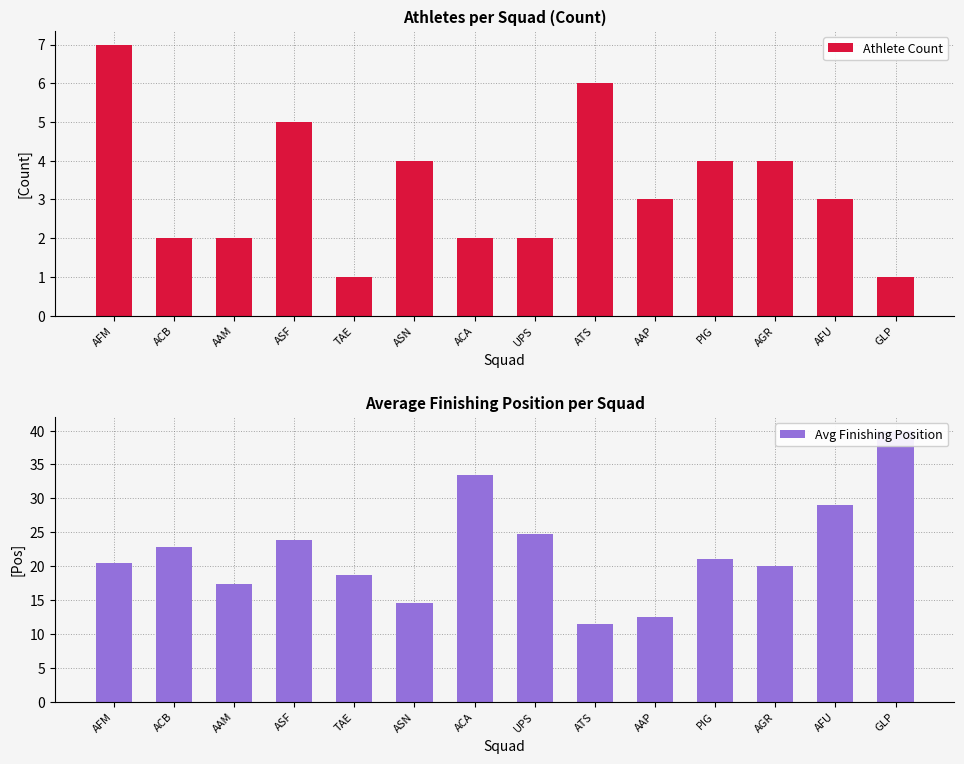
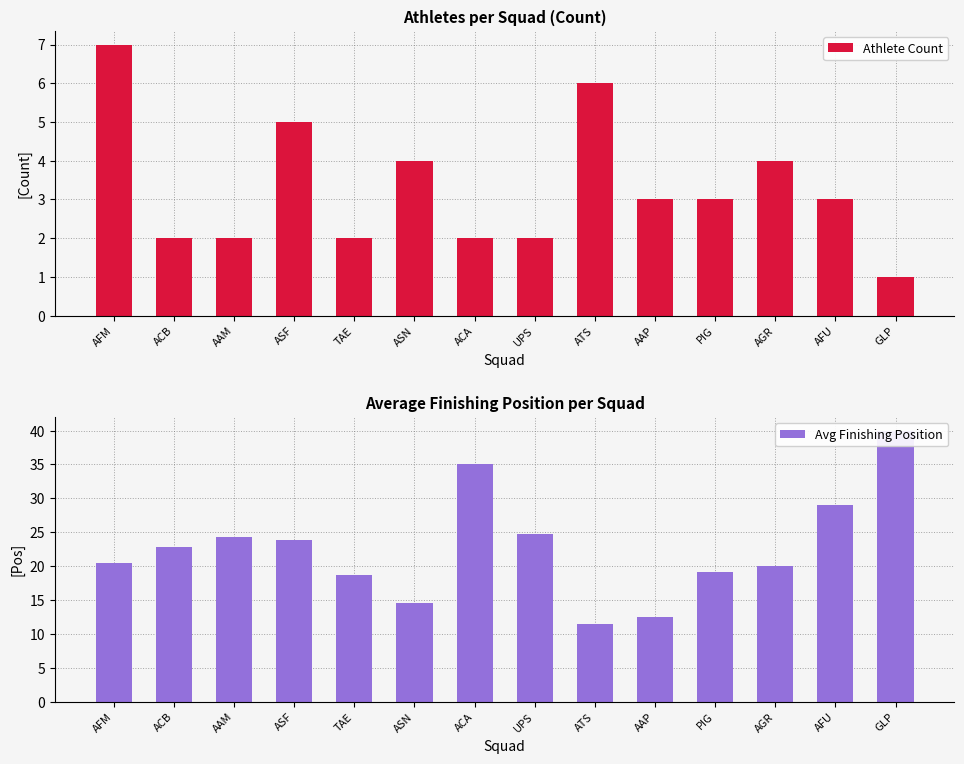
  {
    "Athletes per Squad (Count)": {
      "AFM": 7,
      "ACB": 2,
      "AAM": 2,
      "ASF": 5,
-     "TAE": 1,
+     "TAE": 2,
      "ASN": 4,
      "ACA": 2,
      "UPS": 2,
      "ATS": 6,
      "AAP": 3,
-     "PIG": 4,
+     "PIG": 3,
      "AGR": 4,
      "AFU": 3,
      "GLP": 1
    },
    "Average Finishing Position per Squad": {
      "AFM": 20,
      "ACB": 23,
-     "AAM": 17,
+     "AAM": 24,
      "ASF": 24,
      "TAE": 19,
      "ASN": 15,
-     "ACA": 34,
+     "ACA": 35,
      "UPS": 25,
      "ATS": 11,
      "AAP": 13,
-     "PIG": 21,
+     "PIG": 19,
      "AGR": 20,
      "AFU": 29
    }
  }
